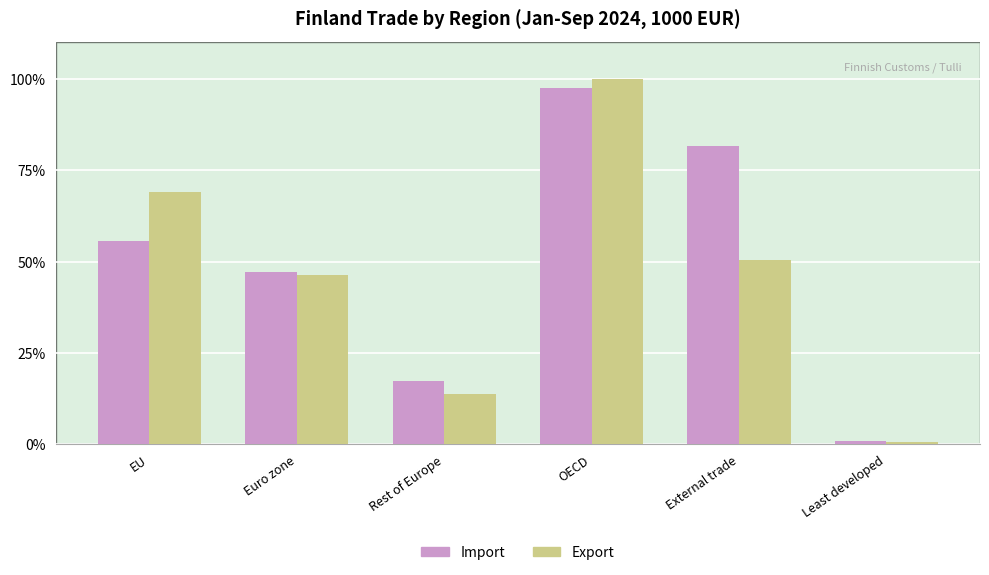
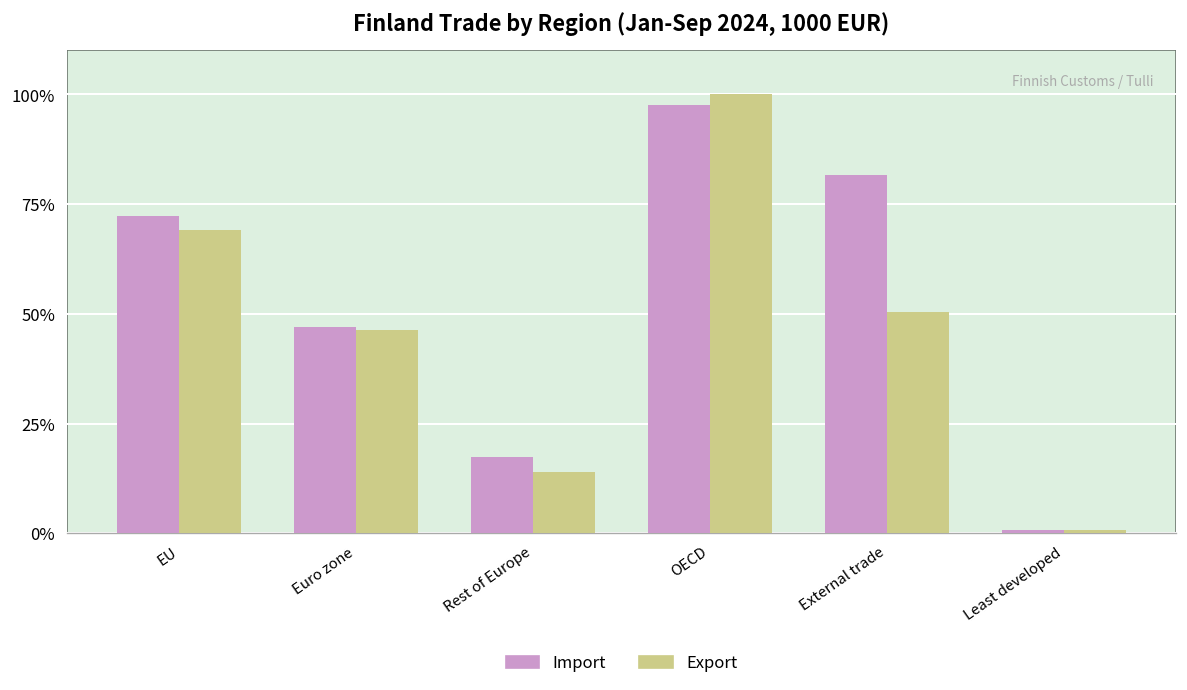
  {
    "Import": {
-     "EU": "56%",
+     "EU": "72%",
      "Euro zone": "47%",
      "Rest of Europe": "17%",
      "OECD": "97%",
      "External trade": "82%",
      "Least developed": "1%"
    },
    "Export": {
      "EU": "69%",
      "Euro zone": "46%",
      "Rest of Europe": "14%",
      "OECD": "100%",
      "External trade": "51%",
      "Least developed": "1%"
    }
  }
